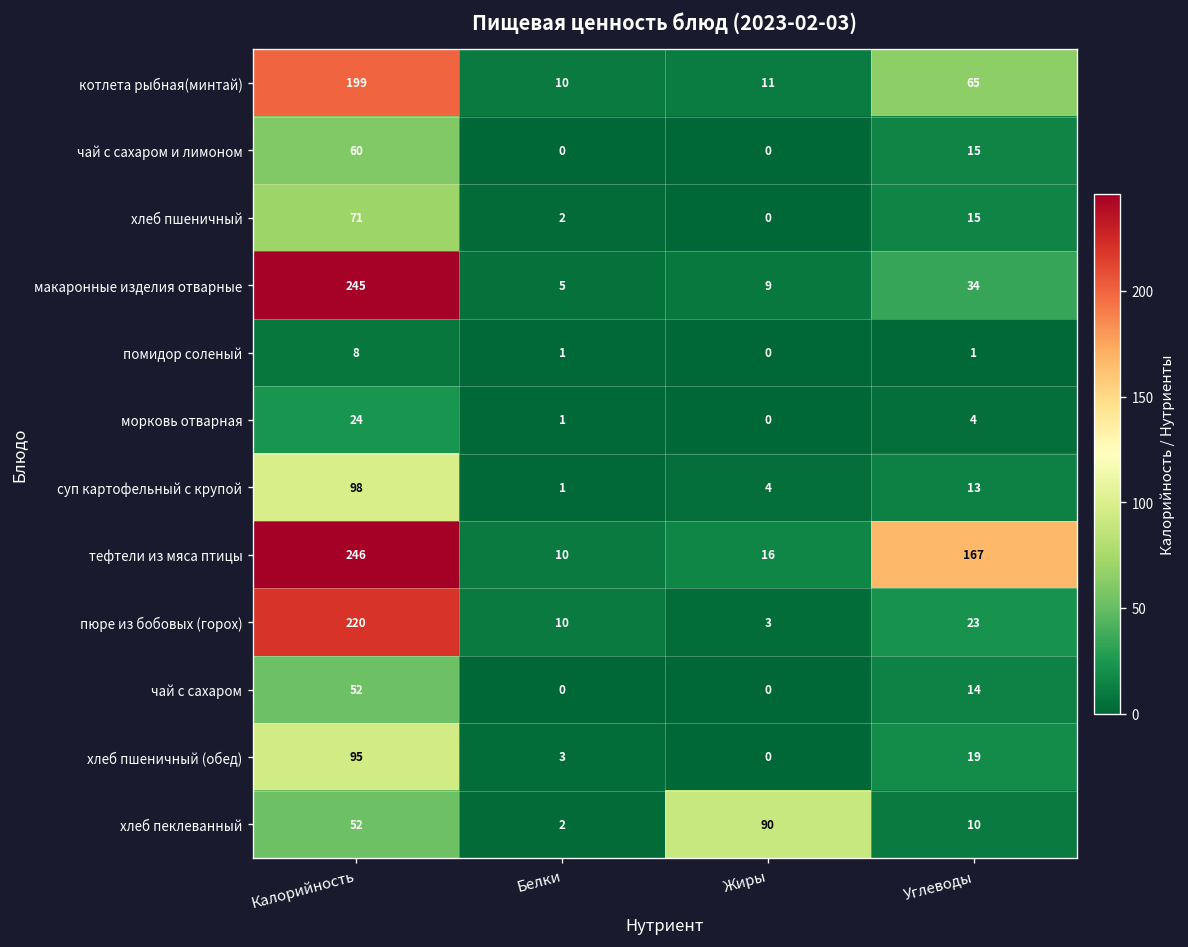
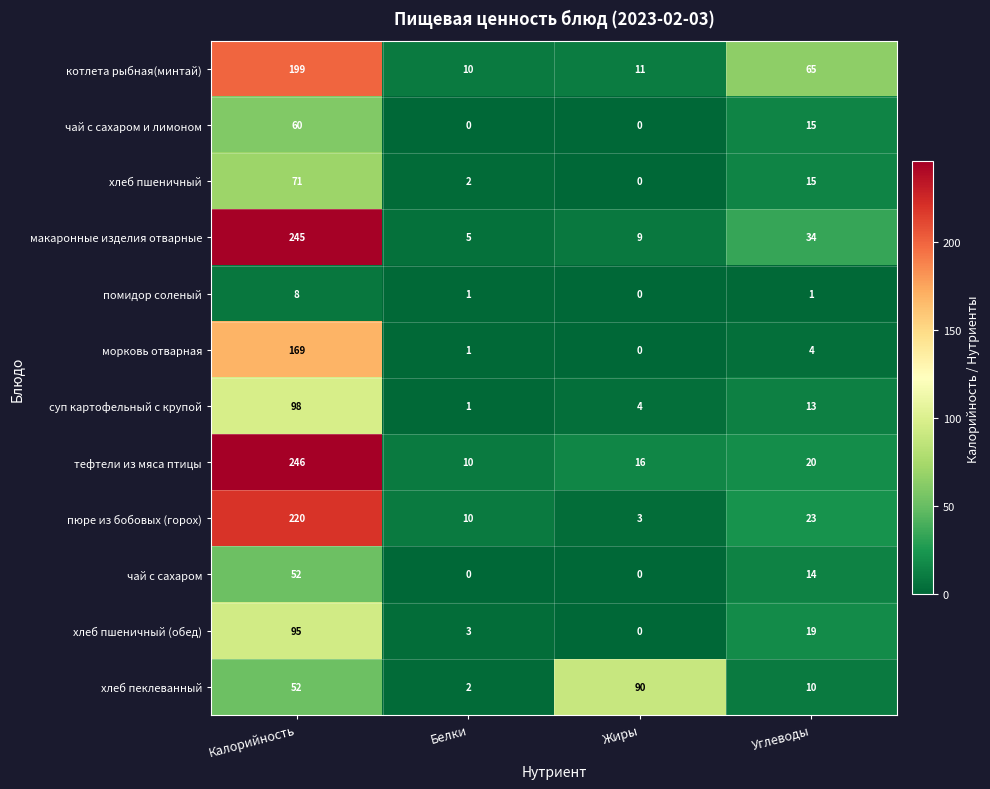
  {
    "котлета рыбная(минтай)": {
      "Калорийность": 199,
      "Белки": 10,
      "Жиры": 11,
      "Углеводы": 65
    },
    "чай с сахаром и лимоном": {
      "Калорийность": 60,
      "Белки": 0,
      "Жиры": 0,
      "Углеводы": 15
    },
    "хлеб пшеничный": {
      "Калорийность": 71,
      "Белки": 2,
      "Жиры": 0,
      "Углеводы": 15
    },
    "макаронные изделия отварные": {
      "Калорийность": 245,
      "Белки": 5,
      "Жиры": 9,
      "Углеводы": 34
    },
    "помидор соленый": {
      "Калорийность": 8,
      "Белки": 1,
      "Жиры": 0,
      "Углеводы": 1
    },
    "морковь отварная": {
-     "Калорийность": 24,
+     "Калорийность": 169,
      "Белки": 1,
      "Жиры": 0,
      "Углеводы": 4
    },
    "суп картофельный с крупой": {
      "Калорийность": 98,
      "Белки": 1,
      "Жиры": 4,
      "Углеводы": 13
    },
    "тефтели из мяса птицы": {
      "Калорийность": 246,
      "Белки": 10,
      "Жиры": 16,
-     "Углеводы": 167
+     "Углеводы": 20
    },
    "пюре из бобовых (горох)": {
      "Калорийность": 220,
      "Белки": 10,
      "Жиры": 3,
      "Углеводы": 23
    },
    "чай с сахаром": {
      "Калорийность": 52,
      "Белки": 0,
      "Жиры": 0,
      "Углеводы": 14
    },
    "хлеб пшеничный (обед)": {
      "Калорийность": 95,
      "Белки": 3,
      "Жиры": 0,
      "Углеводы": 19
    },
    "хлеб пеклеванный": {
      "Калорийность": 52,
      "Белки": 2,
      "Жиры": 90,
      "Углеводы": 10
    }
  }
